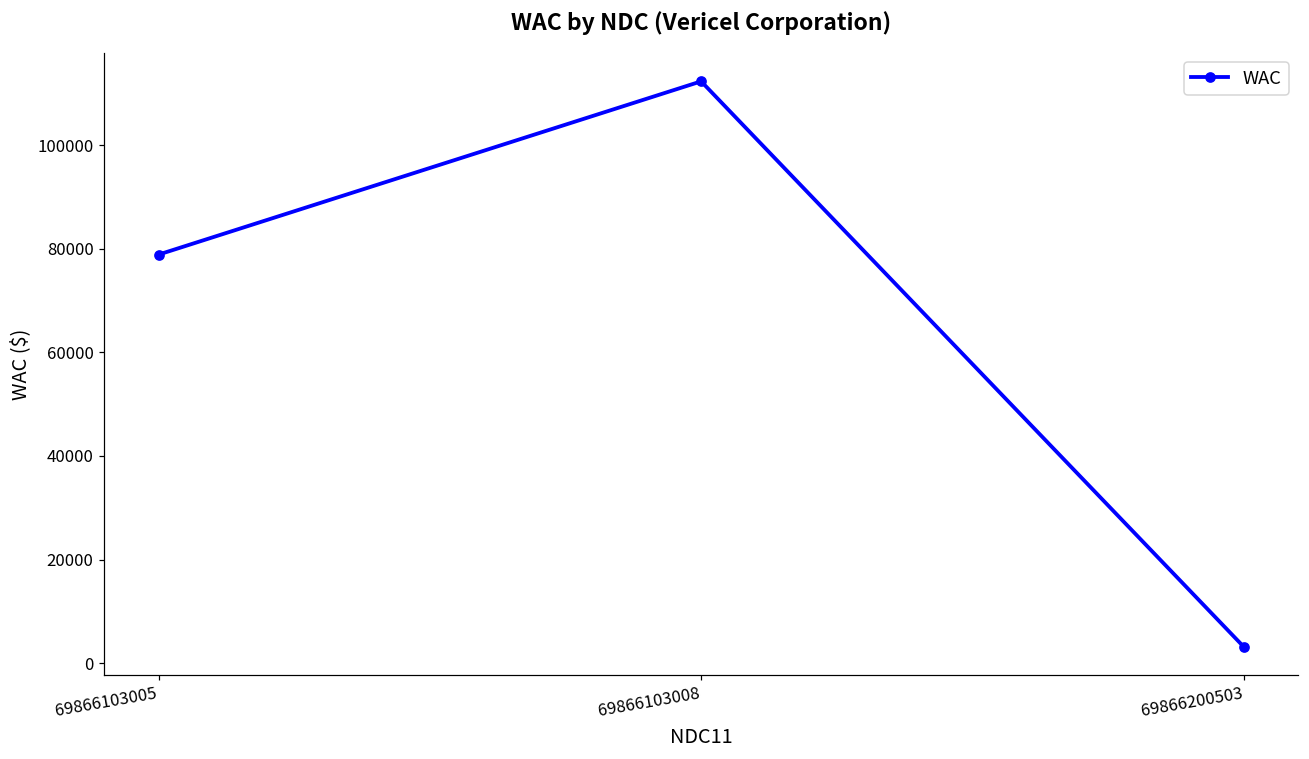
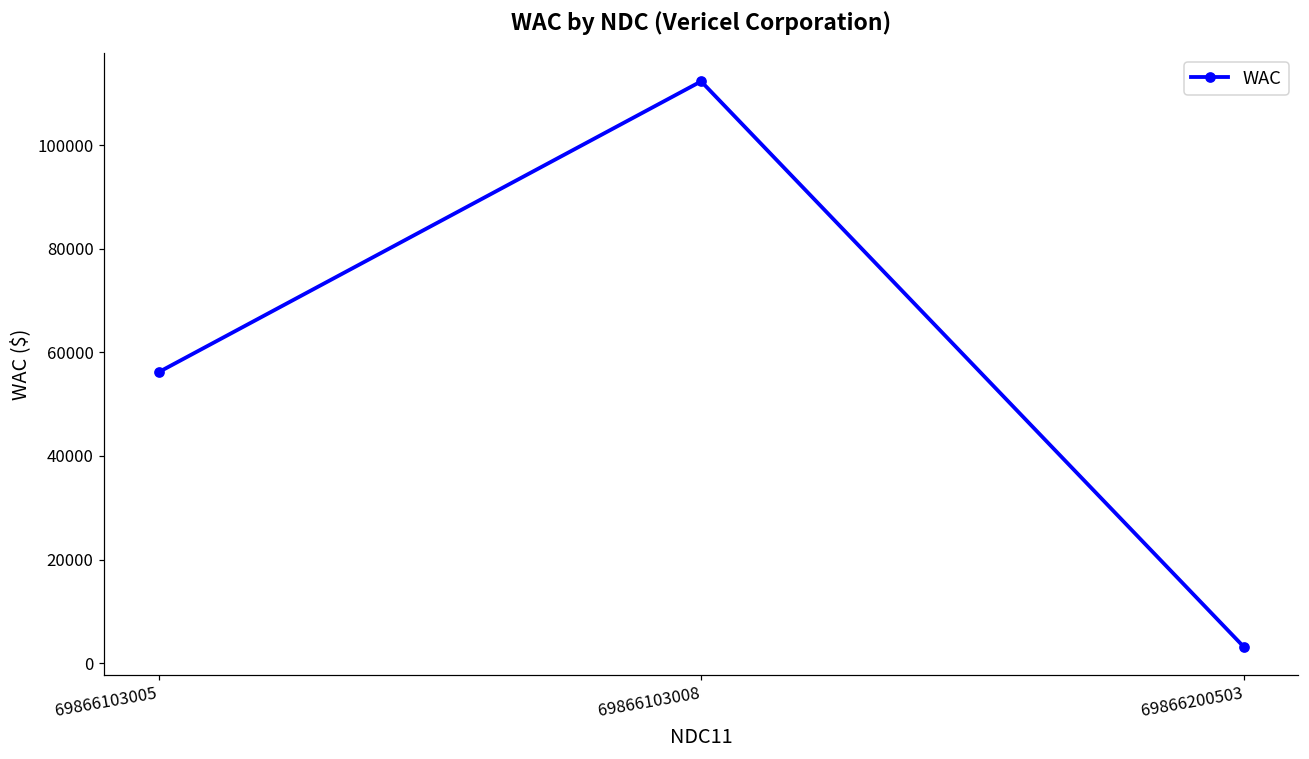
  {
-   "69866103005": 79000,
+   "69866103005": 56000,
    "69866103008": 112000,
    "69866200503": 3000
  }
